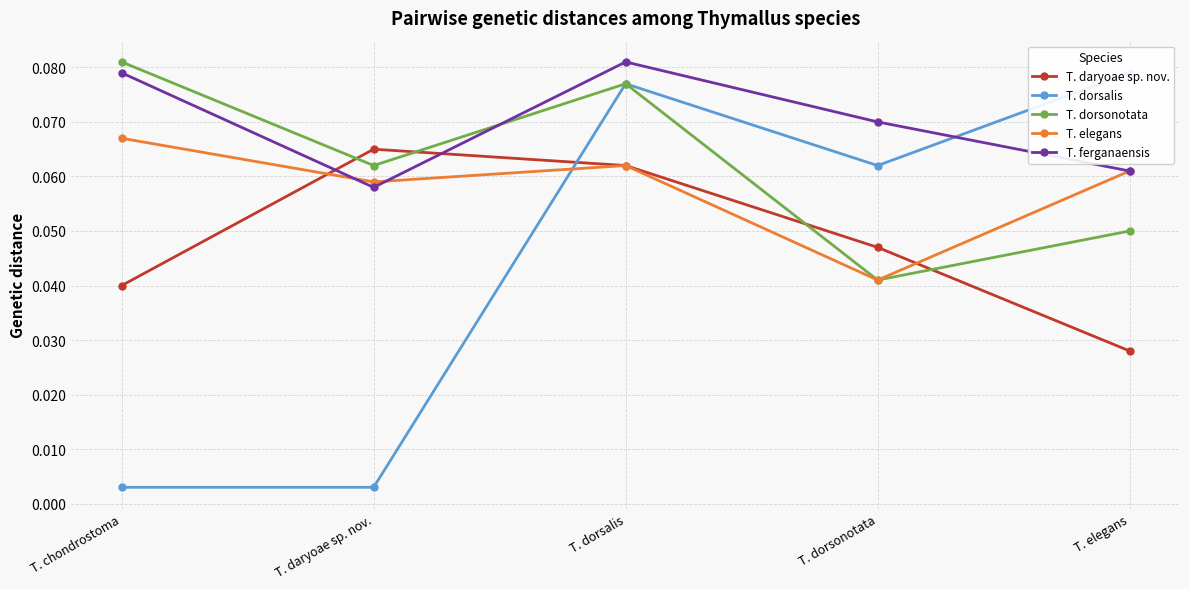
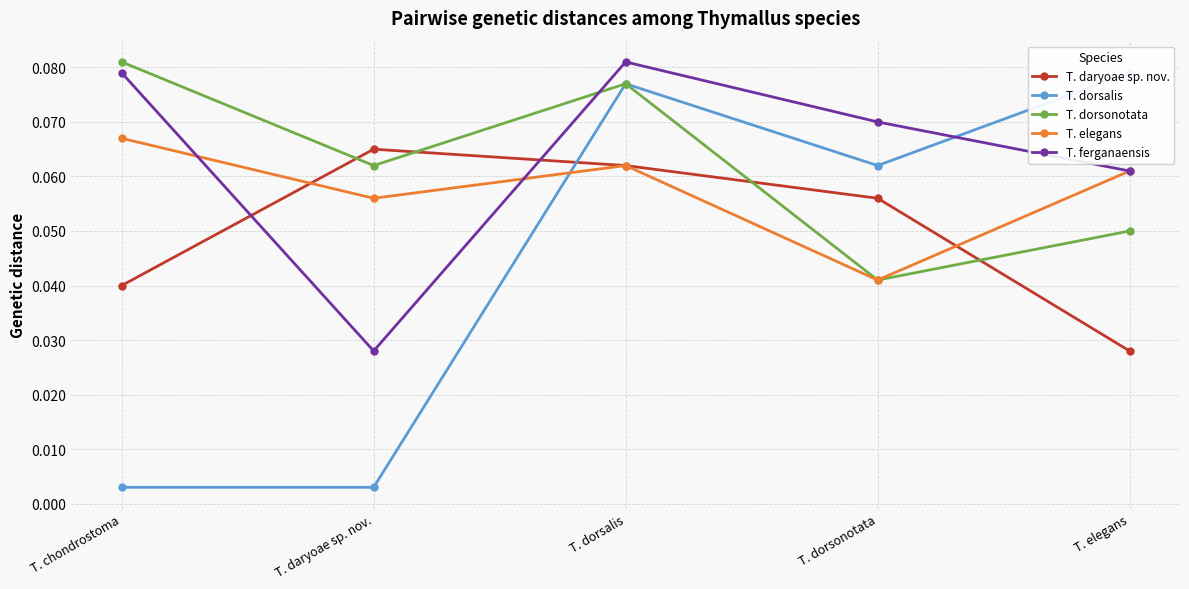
  {
    "T. daryoae sp. nov.": {
      "T. chondrostoma": 0.040,
      "T. daryoae sp. nov.": 0.065,
-     "T. dorsonotata": 0.047,
+     "T. dorsonotata": 0.056,
      "T. elegans": 0.028
    },
    "T. dorsalis": {
      "T. chondrostoma": 0.003,
      "T. daryoae sp. nov.": 0.003,
      "T. dorsonotata": 0.062
    },
    "T. dorsonotata": {
      "T. chondrostoma": 0.081,
      "T. daryoae sp. nov.": 0.062,
      "T. elegans": 0.050
    },
    "T. elegans": {
      "T. chondrostoma": 0.067,
-     "T. daryoae sp. nov.": 0.059
+     "T. daryoae sp. nov.": 0.056
    },
    "T. ferganaensis": {
      "T. chondrostoma": 0.079,
-     "T. daryoae sp. nov.": 0.058,
+     "T. daryoae sp. nov.": 0.028,
      "T. dorsalis": 0.081,
      "T. dorsonotata": 0.070
    }
  }
